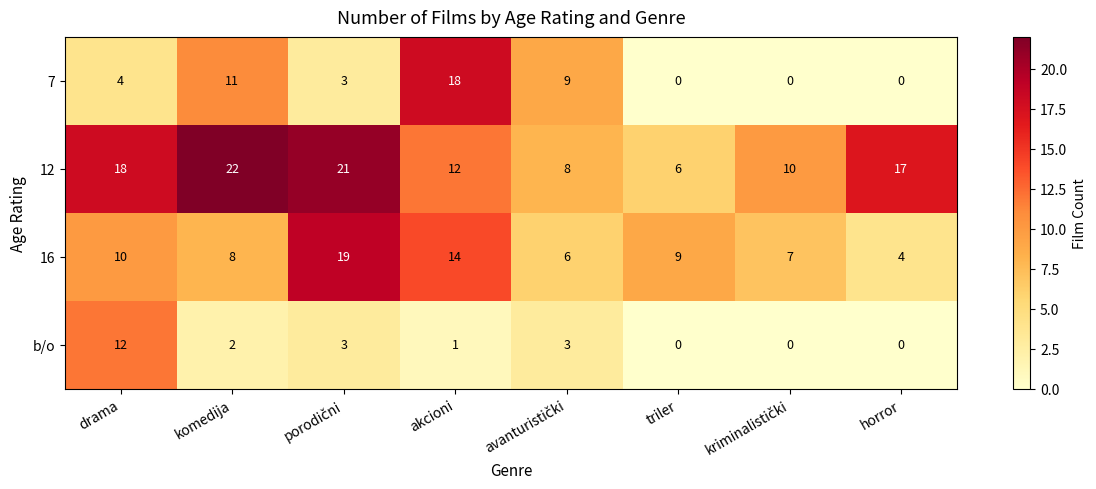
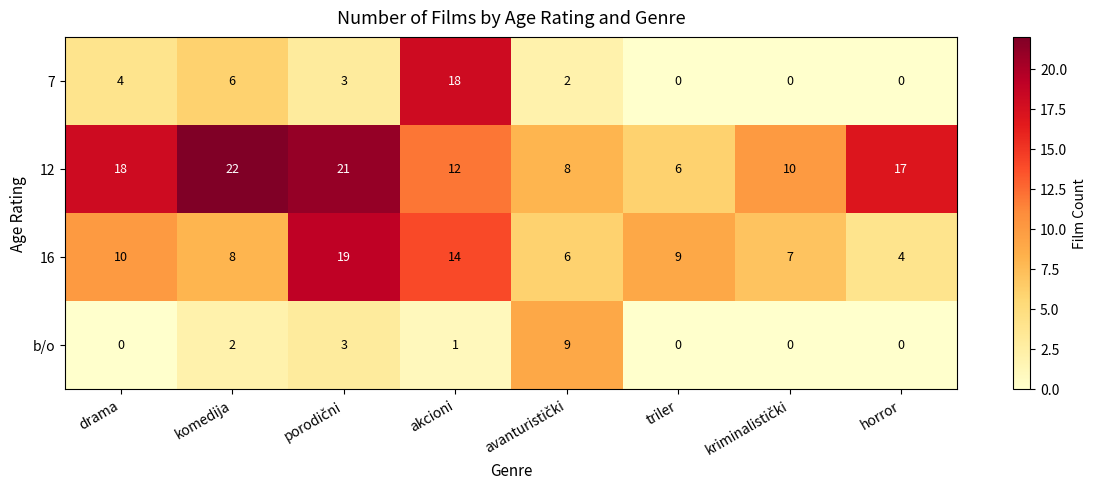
  {
    "7": {
      "drama": 4,
-     "komedija": 11,
+     "komedija": 6,
      "porodični": 3,
      "akcioni": 18,
-     "avanturistički": 9,
+     "avanturistički": 2,
      "triler": 0,
      "kriminalistički": 0,
      "horror": 0
    },
    "12": {
      "drama": 18,
      "komedija": 22,
      "porodični": 21,
      "akcioni": 12,
      "avanturistički": 8,
      "triler": 6,
      "kriminalistički": 10,
      "horror": 17
    },
    "16": {
      "drama": 10,
      "komedija": 8,
      "porodični": 19,
      "akcioni": 14,
      "avanturistički": 6,
      "triler": 9,
      "kriminalistički": 7,
      "horror": 4
    },
    "b/o": {
-     "drama": 12,
+     "drama": 0,
      "komedija": 2,
      "porodični": 3,
      "akcioni": 1,
-     "avanturistički": 3,
+     "avanturistički": 9,
      "triler": 0,
      "kriminalistički": 0,
      "horror": 0
    }
  }
